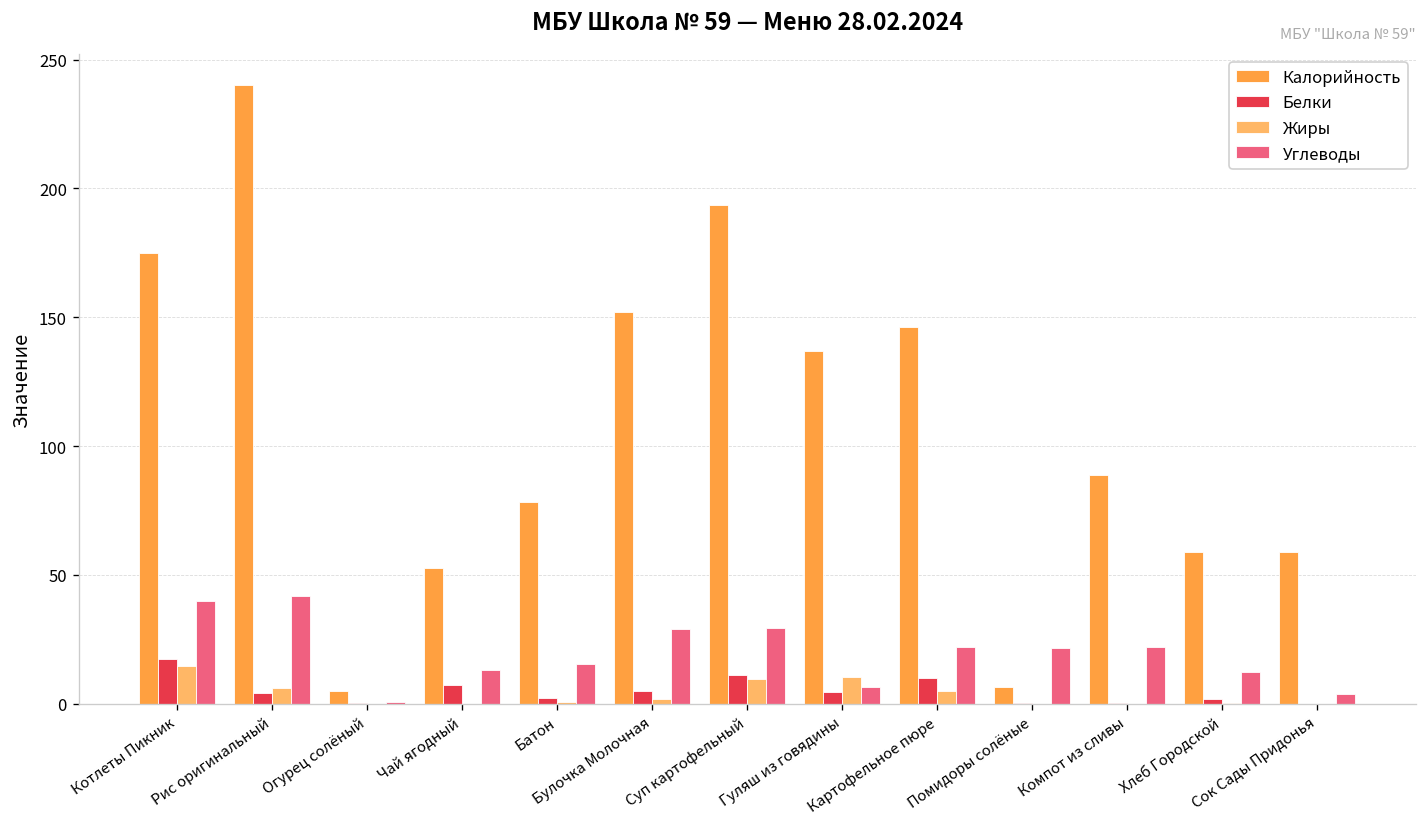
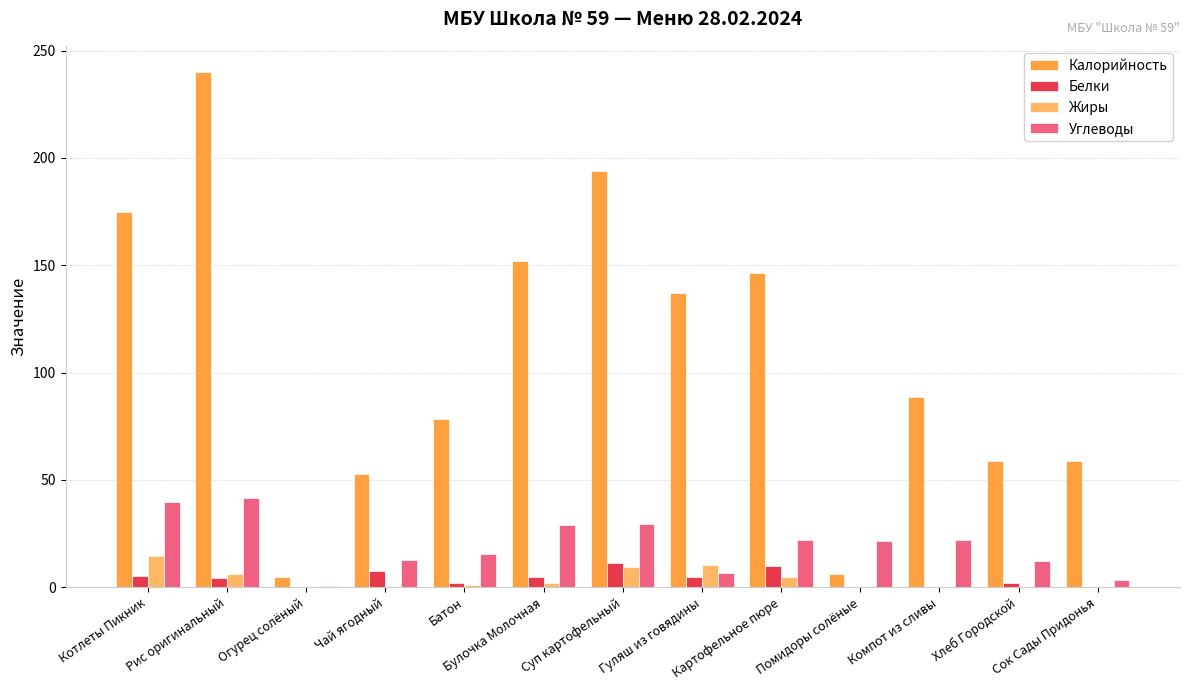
  {
    "Белки": {
-     "Котлеты Пикник": 17,
+     "Котлеты Пикник": 5,
      "Рис оригинальный": 4,
      "Чай ягодный": 7,
      "Батон": 2,
      "Булочка Молочная": 5,
      "Суп картофельный": 11,
      "Гуляш из говядины": 5,
      "Картофельное пюре": 10,
      "Хлеб Городской": 2,
      "Сок Сады Придонья": 0
    },
    "Углеводы": {
      "Котлеты Пикник": 40,
      "Рис оригинальный": 42,
      "Чай ягодный": 13,
      "Батон": 15,
      "Булочка Молочная": 29,
      "Суп картофельный": 29,
      "Гуляш из говядины": 7,
      "Картофельное пюре": 22,
      "Помидоры солёные": 22,
      "Компот из сливы": 22,
      "Хлеб Городской": 12,
      "Сок Сады Придонья": 4
    }
  }
